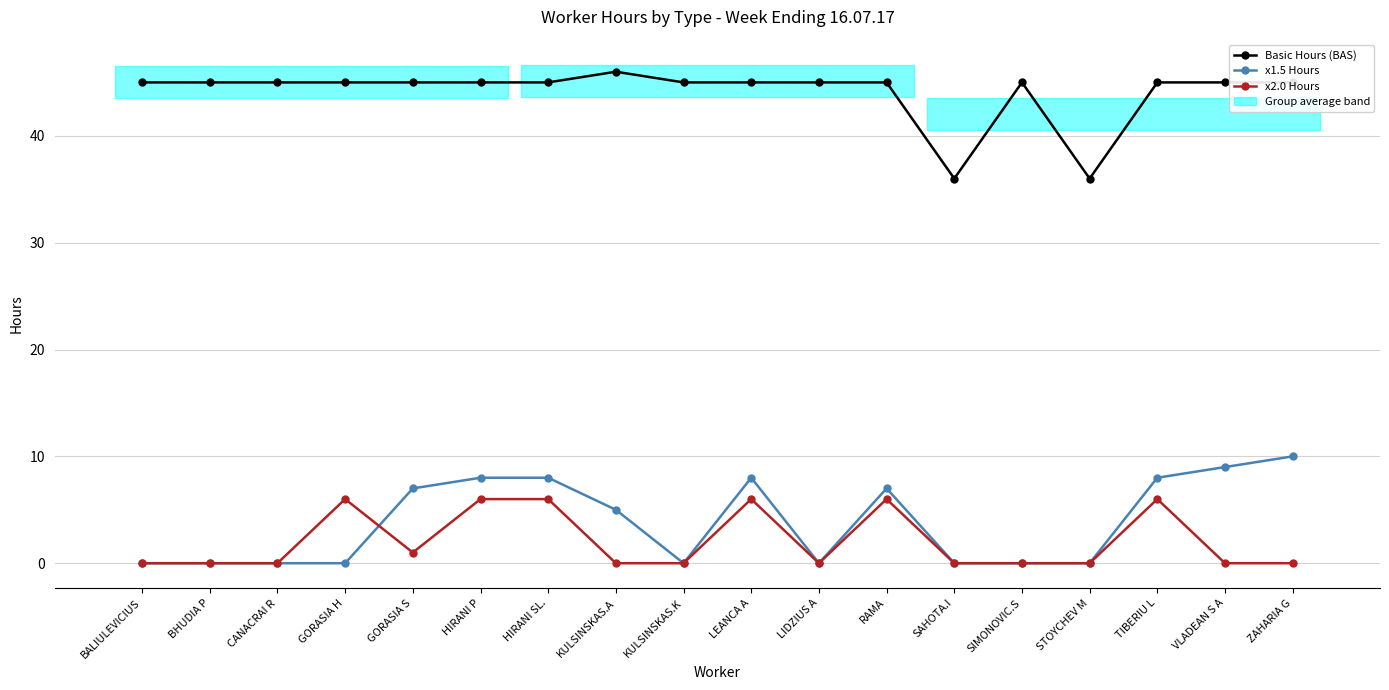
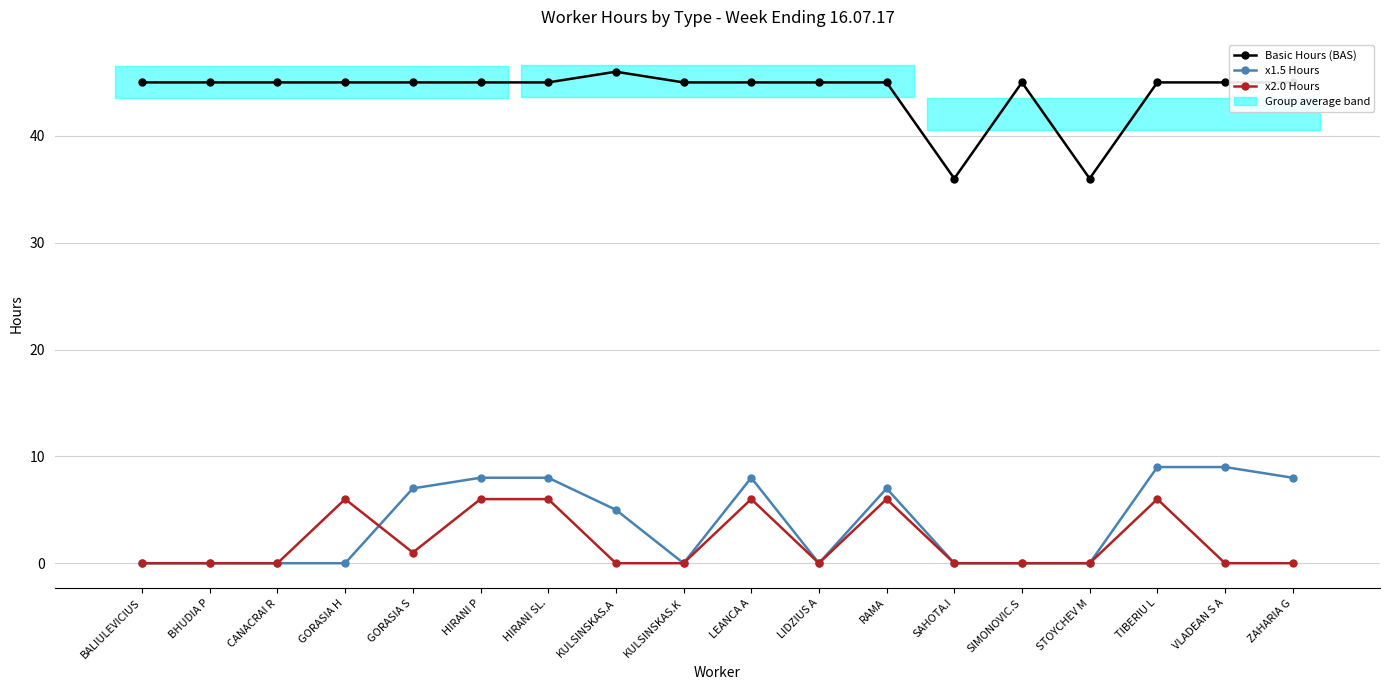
  {
    "Basic Hours (BAS)": {
      "BALIULEVICIUS": 45,
      "BHUDIA P": 45,
      "CANACRAI R": 45,
      "GORASIA H": 45,
      "GORASIA S": 45,
      "HIRANI P": 45,
      "HIRANI SL.": 45,
      "KULSINSKAS.A": 46,
      "KULSINSKAS.K": 45,
      "LEANCA A": 45,
      "LIDZIUS A": 45,
      "RAMA": 45,
      "SAHOTA.I": 36,
      "SIMONOVIC.S": 45,
      "STOYCHEV M": 36,
      "TIBERIU L": 45,
      "VLADEAN S A": 45
    },
    "x1.5 Hours": {
      "GORASIA H": 0,
      "GORASIA S": 7,
      "HIRANI P": 8,
      "HIRANI SL.": 8,
      "KULSINSKAS.A": 5,
      "LEANCA A": 8,
      "RAMA": 7,
-     "TIBERIU L": 8,
+     "TIBERIU L": 9,
      "VLADEAN S A": 9,
-     "ZAHARIA G": 10
+     "ZAHARIA G": 8
    },
    "x2.0 Hours": {
      "GORASIA H": 6,
      "GORASIA S": 1,
      "HIRANI P": 6,
      "HIRANI SL.": 6,
      "KULSINSKAS.A": 0,
      "LEANCA A": 6,
      "RAMA": 6,
      "TIBERIU L": 6,
      "VLADEAN S A": 0,
      "ZAHARIA G": 0
    }
  }
